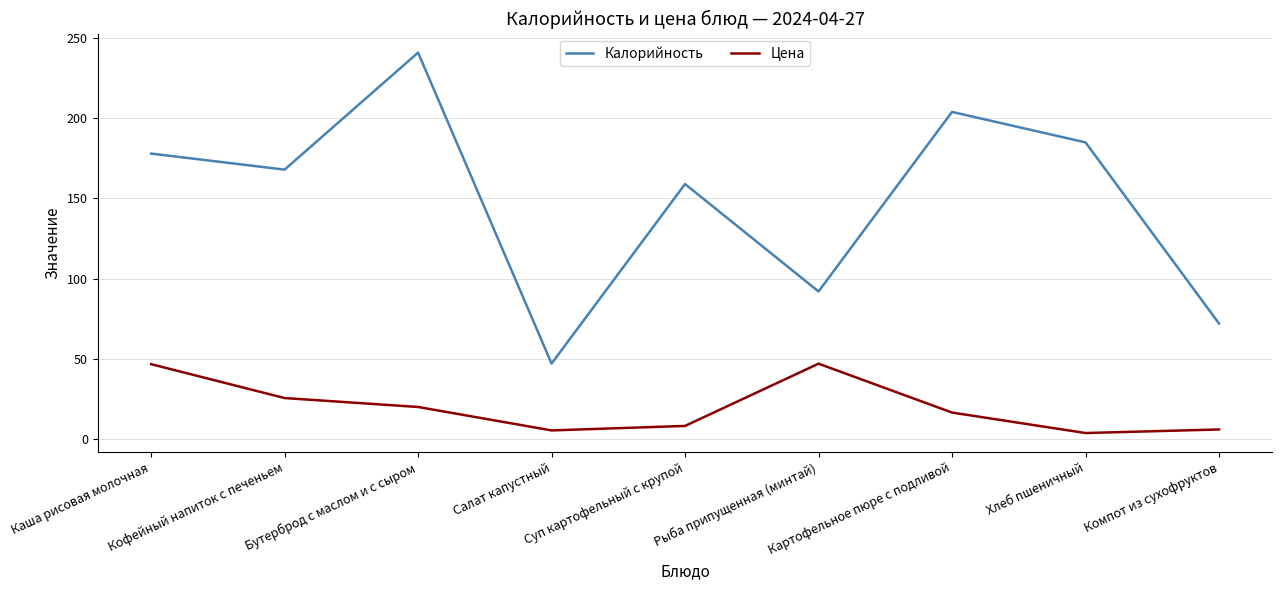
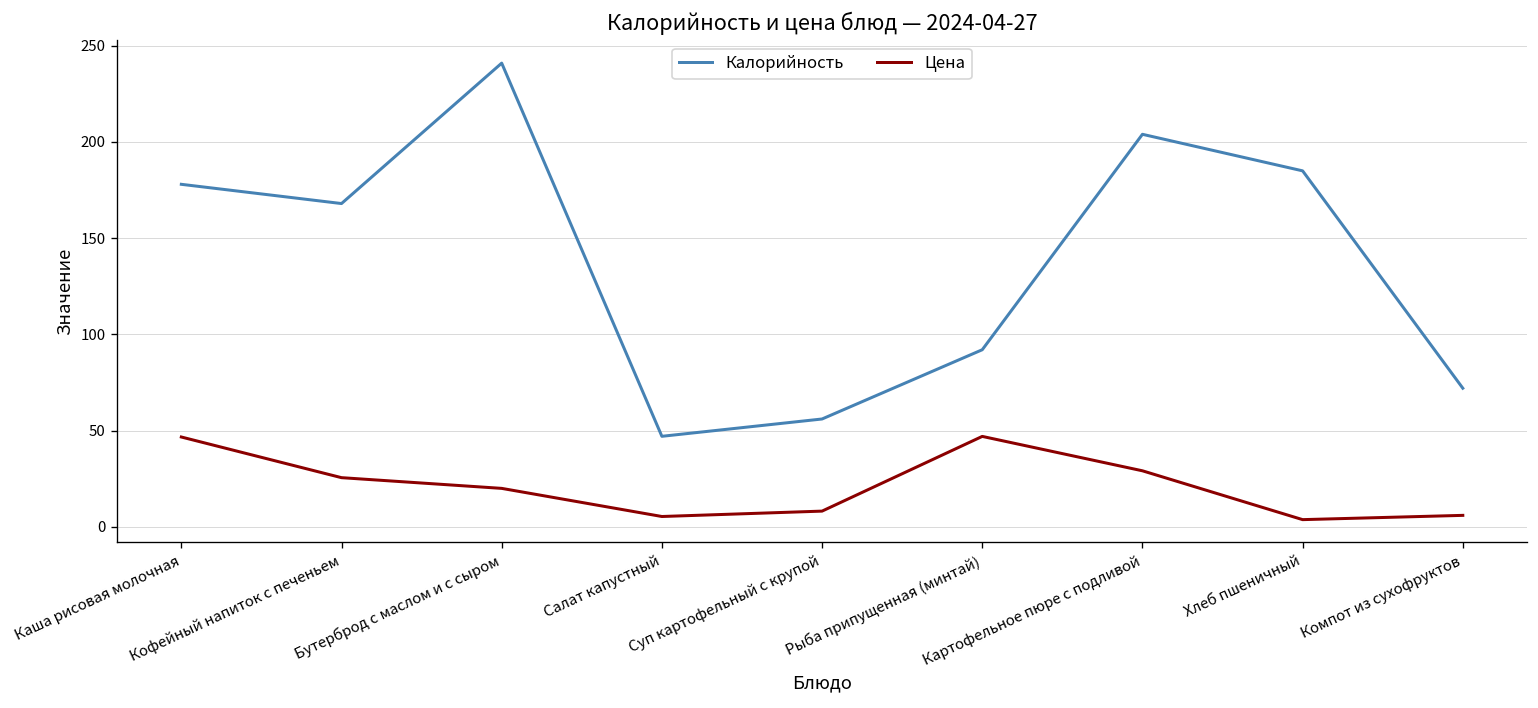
  {
    "Калорийность": {
      "Каша рисовая молочная": 178,
      "Кофейный напиток с печеньем": 168,
      "Бутерброд с маслом и с сыром": 241,
      "Салат капустный": 47,
-     "Суп картофельный с крупой": 159,
+     "Суп картофельный с крупой": 56,
      "Рыба припущенная (минтай)": 92,
      "Картофельное пюре с подливой": 204,
      "Хлеб пшеничный": 185,
      "Компот из сухофруктов": 72
    },
    "Цена": {
      "Каша рисовая молочная": 47,
      "Кофейный напиток с печеньем": 26,
      "Бутерброд с маслом и с сыром": 20,
      "Салат капустный": 5,
      "Суп картофельный с крупой": 8,
      "Рыба припущенная (минтай)": 47,
-     "Картофельное пюре с подливой": 16,
+     "Картофельное пюре с подливой": 29,
      "Хлеб пшеничный": 4,
      "Компот из сухофруктов": 6
    }
  }
